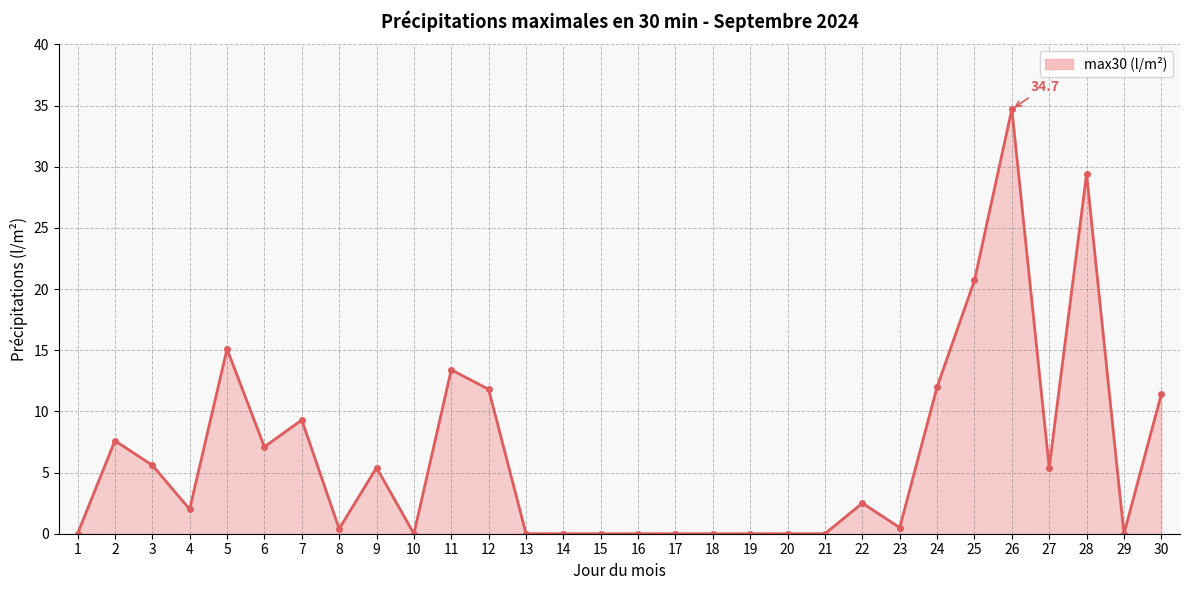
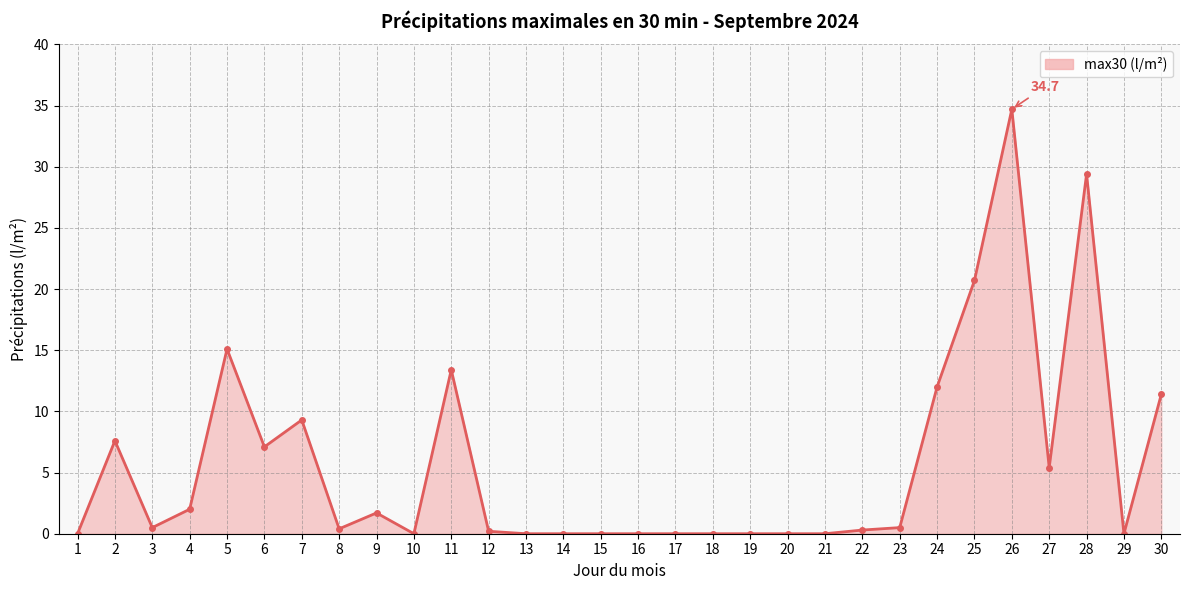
  {
    "1": 0.0,
    "2": 7.6,
-   "3": 5.6,
+   "3": 0.5,
    "4": 2.0,
    "5": 15.1,
    "6": 7.1,
    "7": 9.3,
    "8": 0.4,
-   "9": 5.4,
+   "9": 1.7,
    "10": 0.0,
    "11": 13.4,
-   "12": 11.8,
+   "12": 0.2,
    "13": 0.0,
    "14": 0.0,
    "15": 0.0,
    "16": 0.0,
    "17": 0.0,
    "18": 0.0,
    "19": 0.0,
    "20": 0.0,
    "21": 0.0,
-   "22": 2.5,
+   "22": 0.3,
    "23": 0.5,
    "24": 12.0,
    "25": 20.7,
    "27": 5.4,
    "28": 29.4,
    "29": 0.0,
    "30": 11.4
  }
